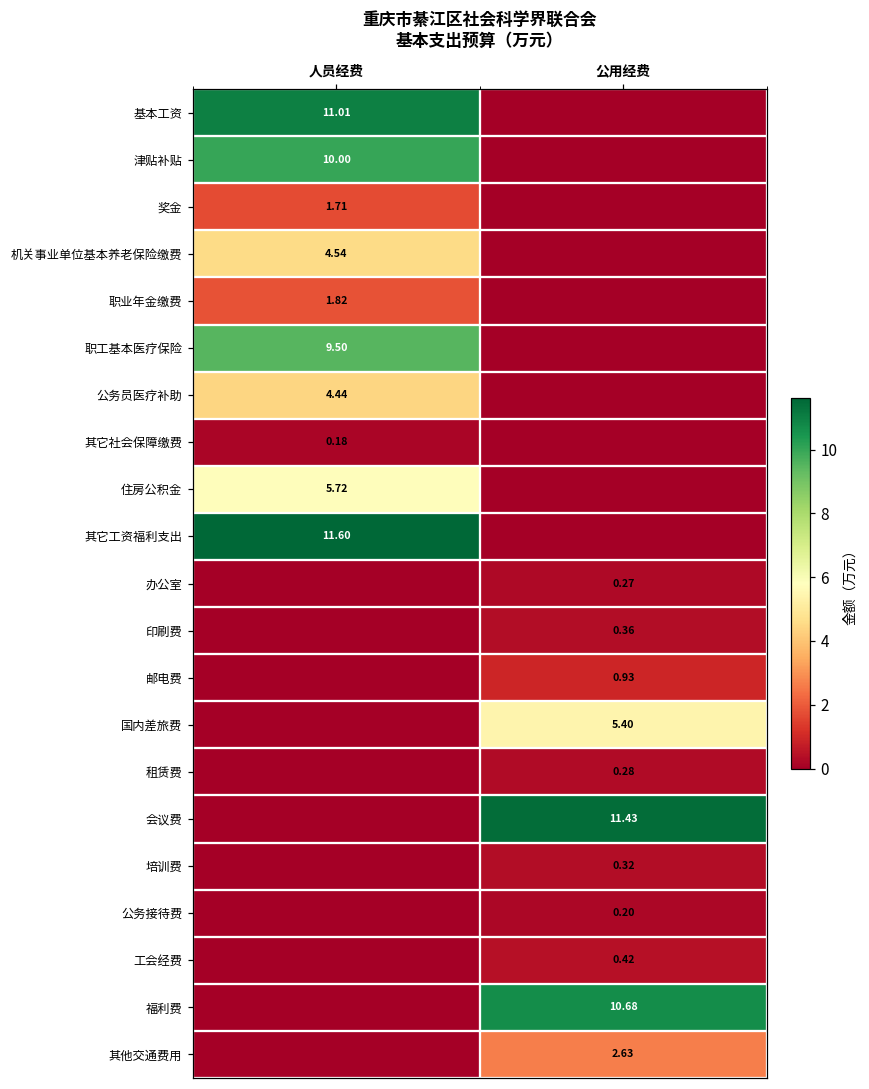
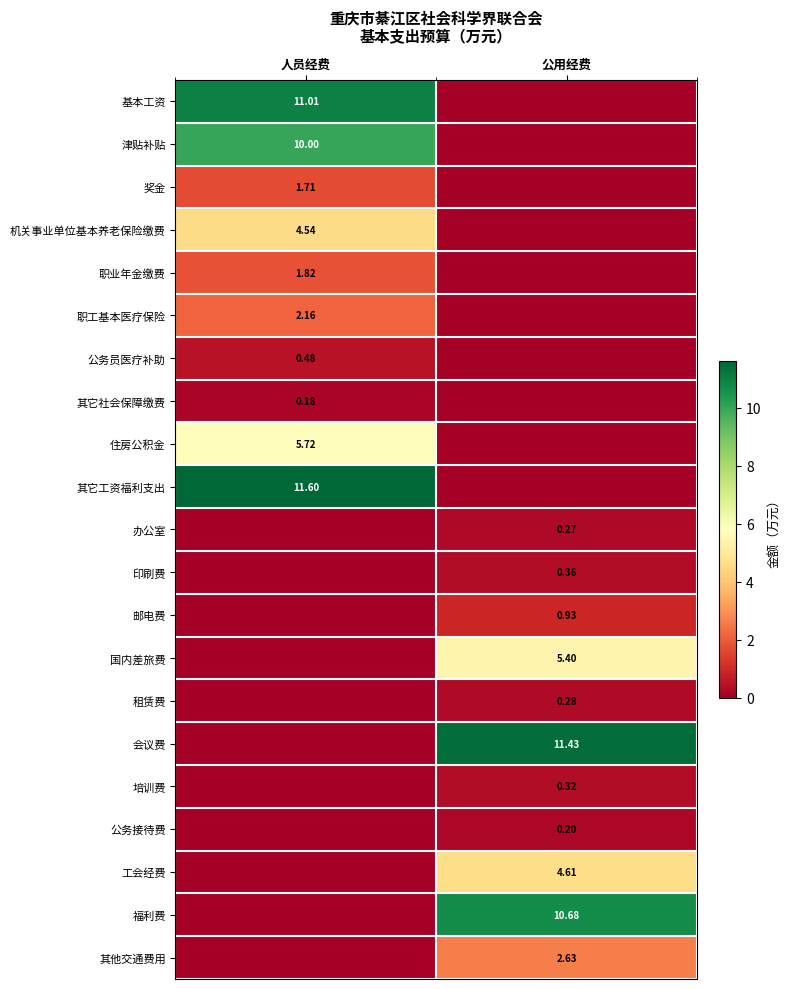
  {
    "基本工资": {
      "人员经费": 11.01
    },
    "津贴补贴": {
      "人员经费": 10.00
    },
    "奖金": {
      "人员经费": 1.71
    },
    "机关事业单位基本养老保险缴费": {
      "人员经费": 4.54
    },
    "职业年金缴费": {
      "人员经费": 1.82
    },
    "职工基本医疗保险": {
-     "人员经费": 9.50
+     "人员经费": 2.16
    },
    "公务员医疗补助": {
-     "人员经费": 4.44
+     "人员经费": 0.48
    },
    "其它社会保障缴费": {
      "人员经费": 0.18
    },
    "住房公积金": {
      "人员经费": 5.72
    },
    "其它工资福利支出": {
      "人员经费": 11.60
    },
    "办公室": {
      "公用经费": 0.27
    },
    "印刷费": {
      "公用经费": 0.36
    },
    "邮电费": {
      "公用经费": 0.93
    },
    "国内差旅费": {
      "公用经费": 5.40
    },
    "租赁费": {
      "公用经费": 0.28
    },
    "会议费": {
      "公用经费": 11.43
    },
    "培训费": {
      "公用经费": 0.32
    },
    "公务接待费": {
      "公用经费": 0.20
    },
    "工会经费": {
-     "公用经费": 0.42
+     "公用经费": 4.61
    },
    "福利费": {
      "公用经费": 10.68
    },
    "其他交通费用": {
      "公用经费": 2.63
    }
  }
